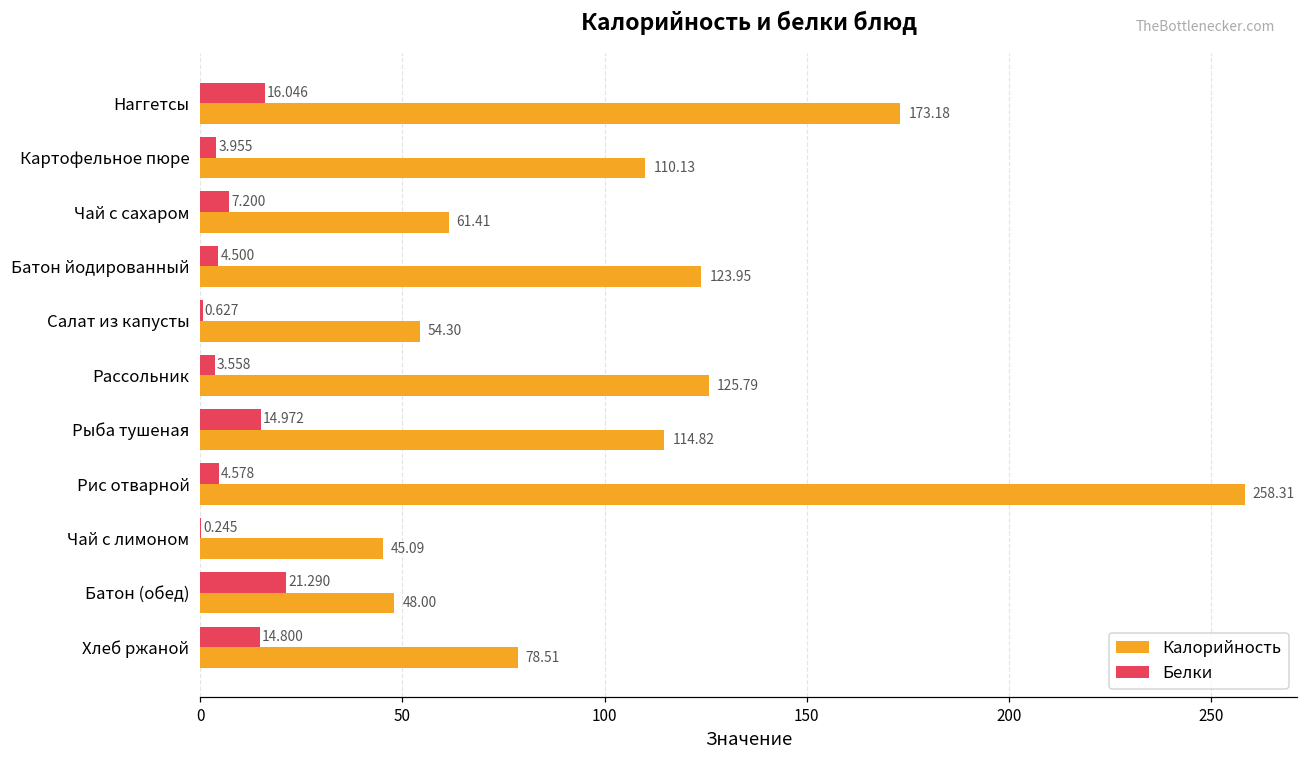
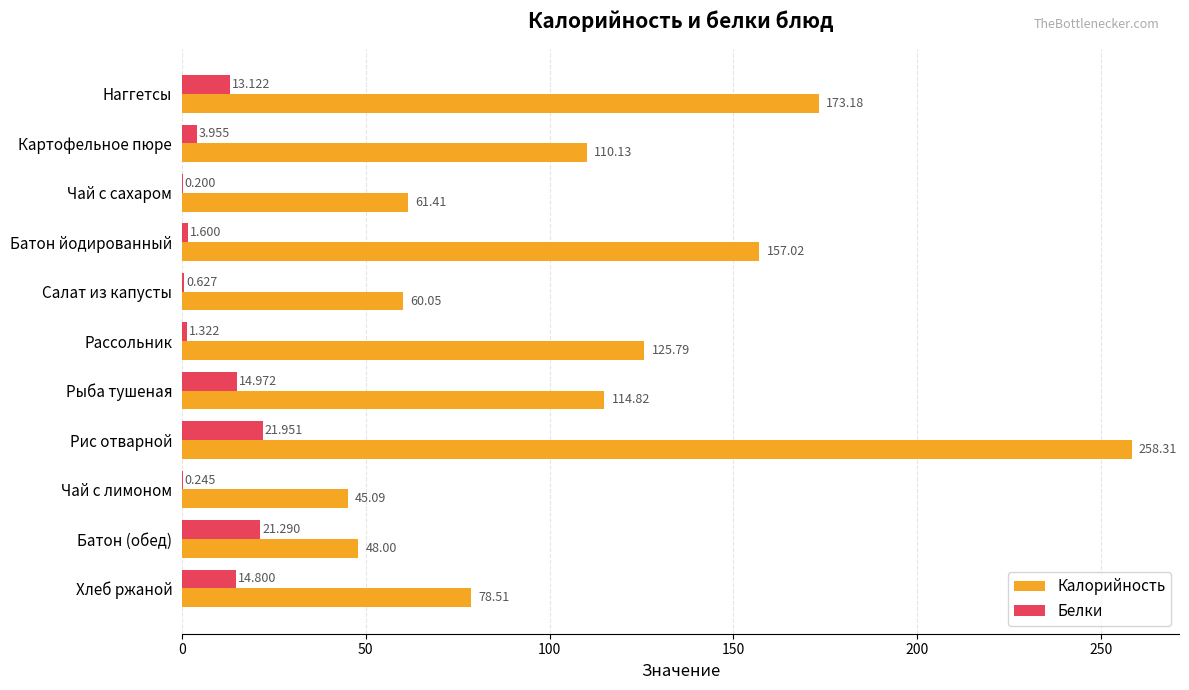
  {
    "Калорийность": {
      "Наггетсы": 173.18,
      "Картофельное пюре": 110.13,
      "Чай с сахаром": 61.41,
-     "Батон йодированный": 123.95,
-     "Салат из капусты": 54.30,
+     "Батон йодированный": 157.02,
+     "Салат из капусты": 60.05,
      "Рассольник": 125.79,
      "Рыба тушеная": 114.82,
      "Рис отварной": 258.31,
      "Чай с лимоном": 45.09,
      "Батон (обед)": 48.00,
      "Хлеб ржаной": 78.51
    },
    "Белки": {
-     "Наггетсы": 16.046,
+     "Наггетсы": 13.122,
      "Картофельное пюре": 3.955,
-     "Чай с сахаром": 7.200,
-     "Батон йодированный": 4.500,
+     "Чай с сахаром": 0.200,
+     "Батон йодированный": 1.600,
      "Салат из капусты": 0.627,
-     "Рассольник": 3.558,
+     "Рассольник": 1.322,
      "Рыба тушеная": 14.972,
-     "Рис отварной": 4.578,
+     "Рис отварной": 21.951,
      "Чай с лимоном": 0.245,
      "Батон (обед)": 21.290,
      "Хлеб ржаной": 14.800
    }
  }
